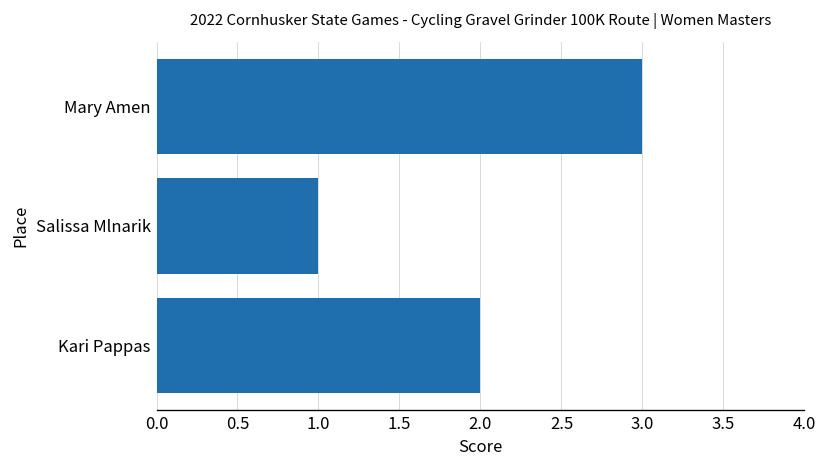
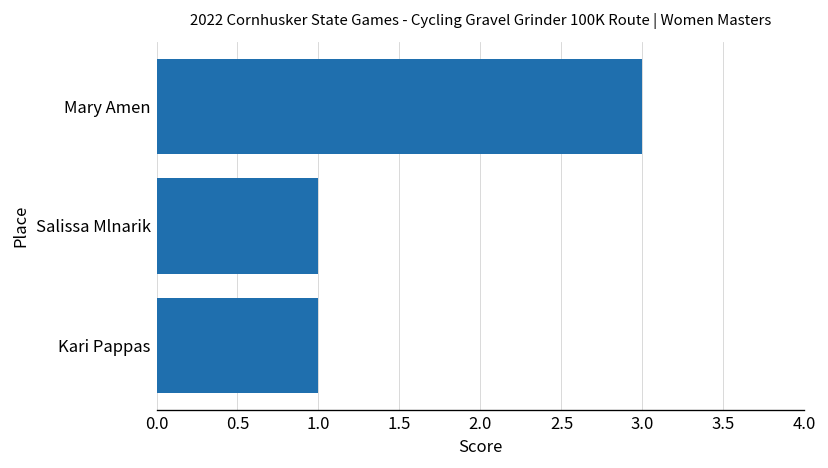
  {
    "Mary Amen": 3,
    "Salissa Mlnarik": 1,
-   "Kari Pappas": 2
+   "Kari Pappas": 1
  }
